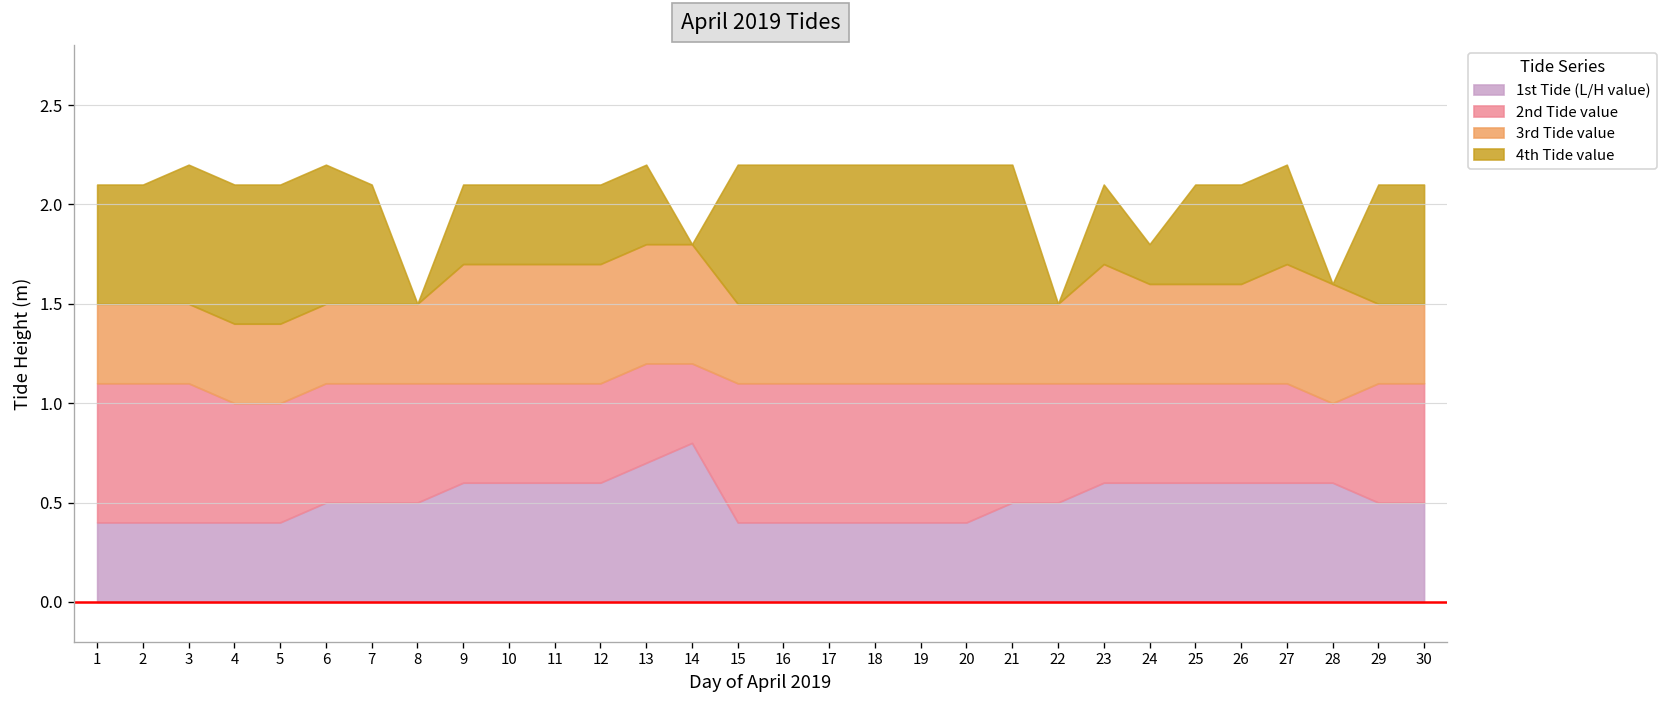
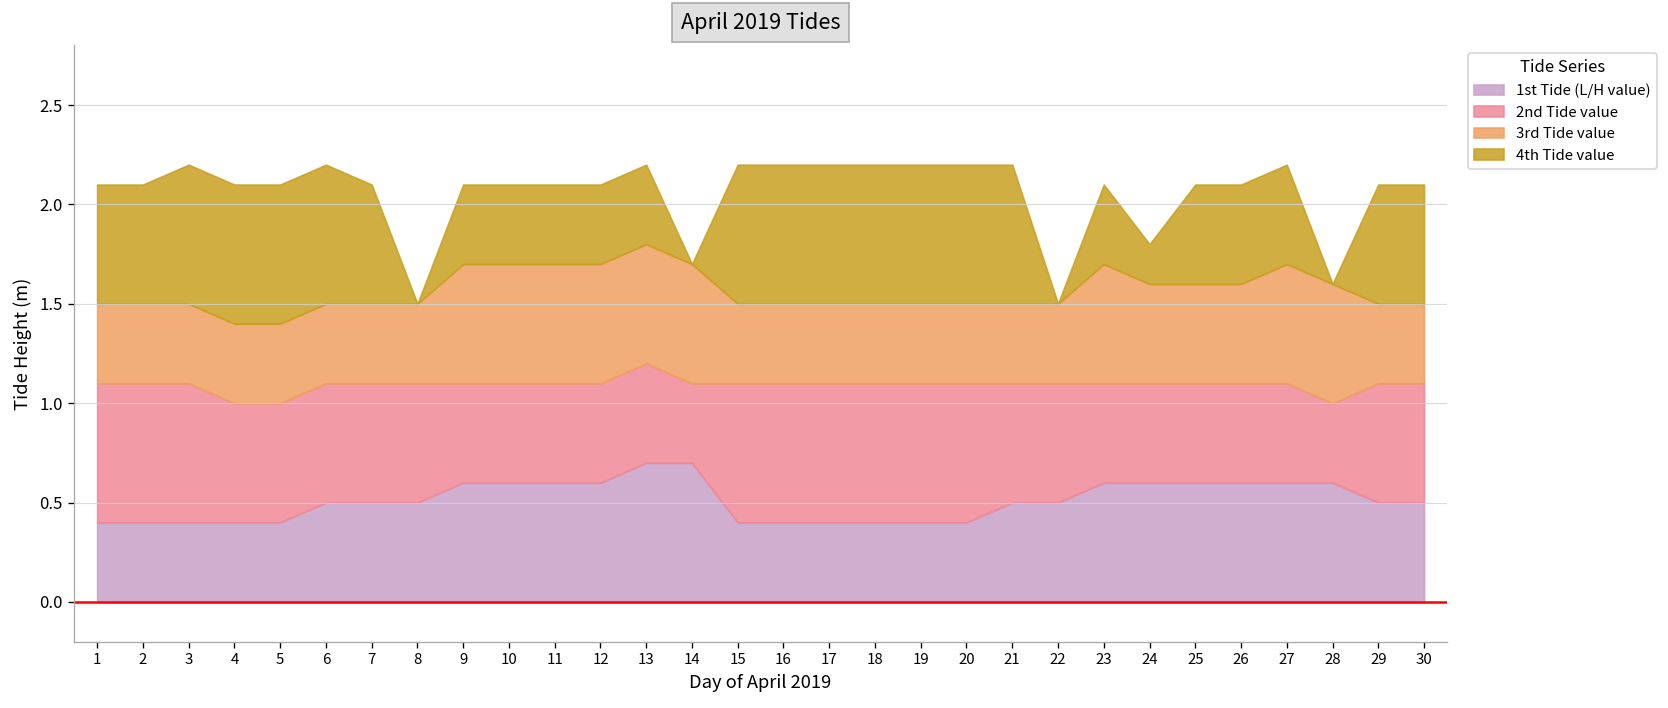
  {
    "1st Tide (L/H value)": {
      "1": 0.4,
      "2": 0.4,
      "3": 0.4,
      "4": 0.4,
      "5": 0.4,
      "6": 0.5,
      "7": 0.5,
      "8": 0.5,
      "9": 0.6,
      "10": 0.6,
      "11": 0.6,
      "12": 0.6,
      "13": 0.7,
-     "14": 0.8,
+     "14": 0.7,
      "15": 0.4,
      "16": 0.4,
      "17": 0.4,
      "18": 0.4,
      "19": 0.4,
      "20": 0.4,
      "21": 0.5,
      "22": 0.5,
      "23": 0.6,
      "24": 0.6,
      "25": 0.6,
      "26": 0.6,
      "27": 0.6,
      "28": 0.6,
      "29": 0.5,
      "30": 0.5
    },
    "4th Tide value": {
      "1": 0.6,
      "2": 0.6,
      "3": 0.7,
      "4": 0.7,
      "5": 0.7,
      "6": 0.7,
      "7": 0.6,
      "9": 0.4,
      "10": 0.4,
      "11": 0.4,
      "12": 0.4,
      "13": 0.4,
      "15": 0.7,
      "16": 0.7,
      "17": 0.7,
      "18": 0.7,
      "19": 0.7,
      "20": 0.7,
      "21": 0.7,
      "23": 0.4,
      "24": 0.2,
      "25": 0.5,
      "26": 0.5,
      "27": 0.5,
      "29": 0.6,
      "30": 0.6
    }
  }
